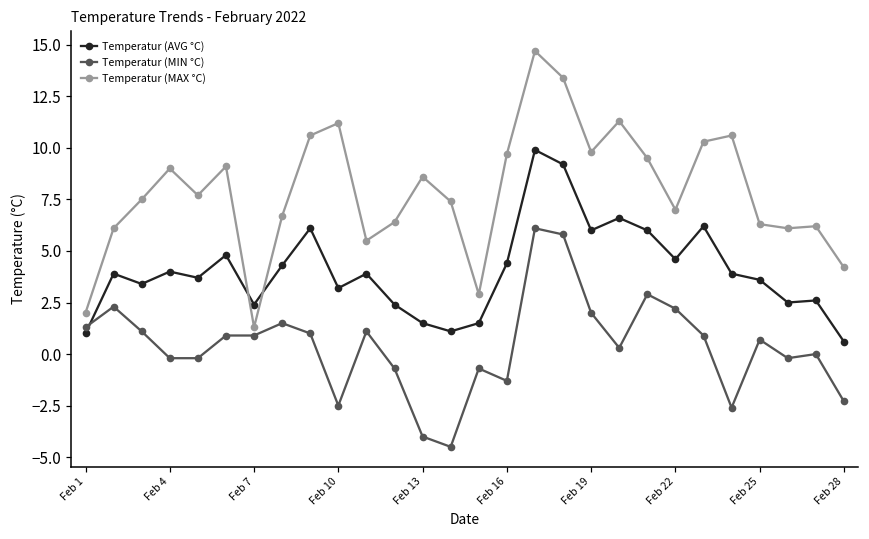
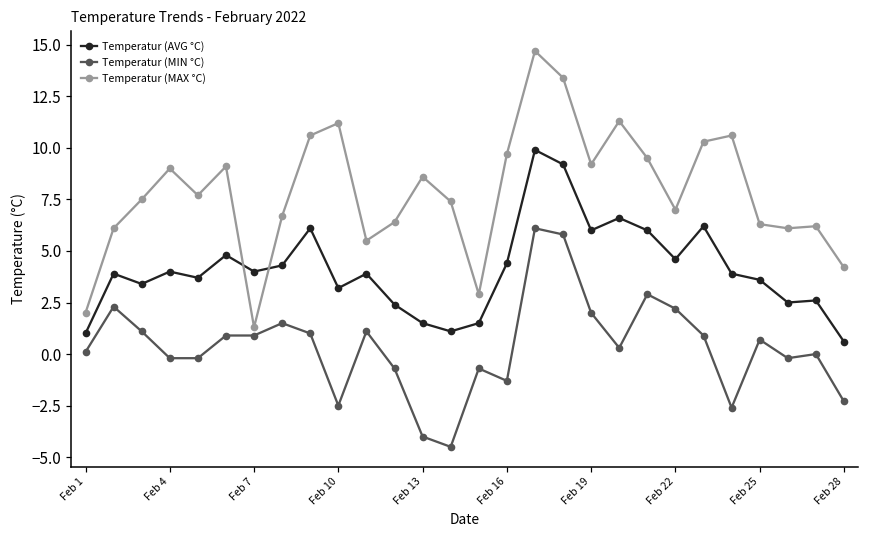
  {
    "Temperatur (AVG °C)": {
      "Feb 1": 1.0,
      "Feb 4": 4.0,
-     "Feb 7": 2.4,
+     "Feb 7": 4.0,
      "Feb 10": 3.2,
      "Feb 13": 1.5,
      "Feb 16": 4.4,
      "Feb 19": 6.0,
      "Feb 22": 4.6,
      "Feb 25": 3.6,
      "Feb 28": 0.6
    },
    "Temperatur (MIN °C)": {
-     "Feb 1": 1.3,
+     "Feb 1": 0.1,
      "Feb 4": -0.2,
      "Feb 7": 0.9,
      "Feb 10": -2.5,
      "Feb 13": -4.0,
      "Feb 16": -1.3,
      "Feb 19": 2.0,
      "Feb 22": 2.2,
      "Feb 25": 0.7,
      "Feb 28": -2.3
    },
    "Temperatur (MAX °C)": {
      "Feb 1": 2.0,
      "Feb 4": 9.0,
      "Feb 7": 1.3,
      "Feb 10": 11.2,
      "Feb 13": 8.6,
      "Feb 16": 9.7,
-     "Feb 19": 9.8,
+     "Feb 19": 9.2,
      "Feb 22": 7.0,
      "Feb 25": 6.3,
      "Feb 28": 4.2
    }
  }
